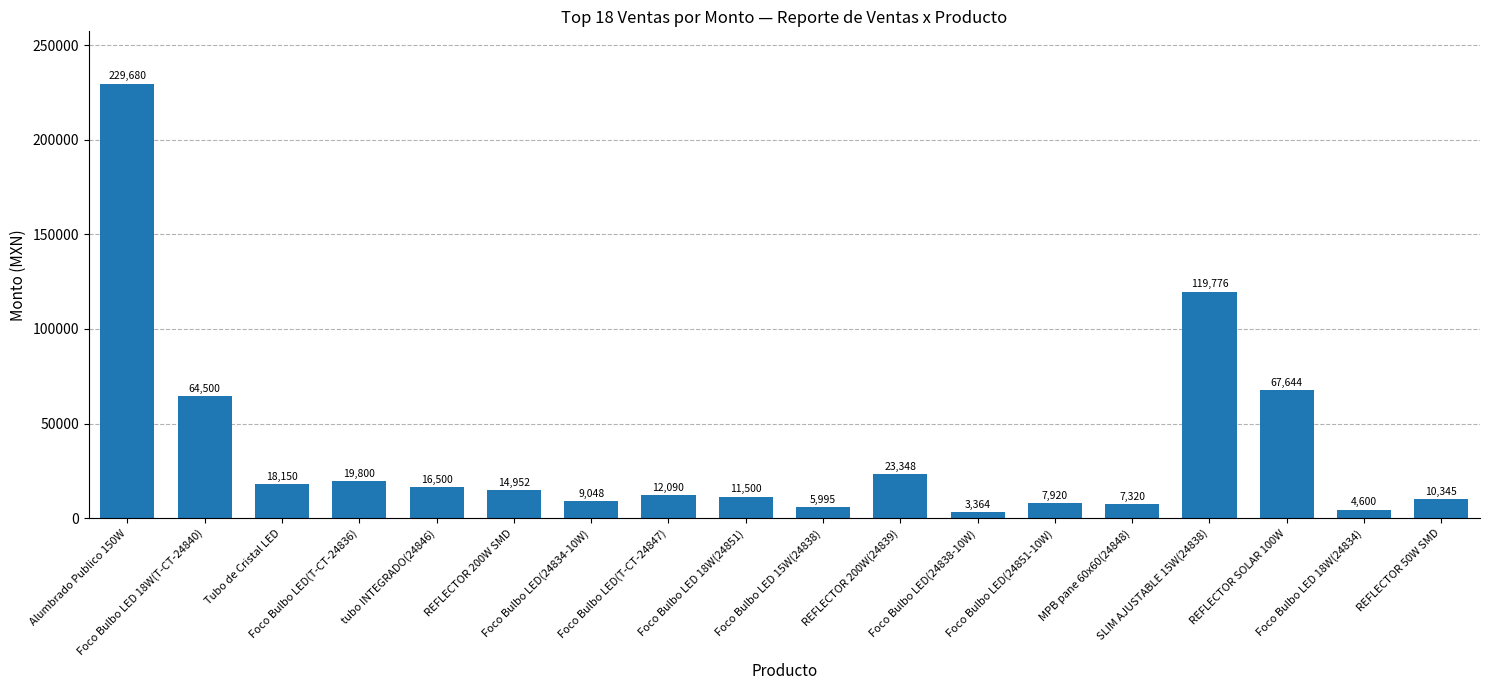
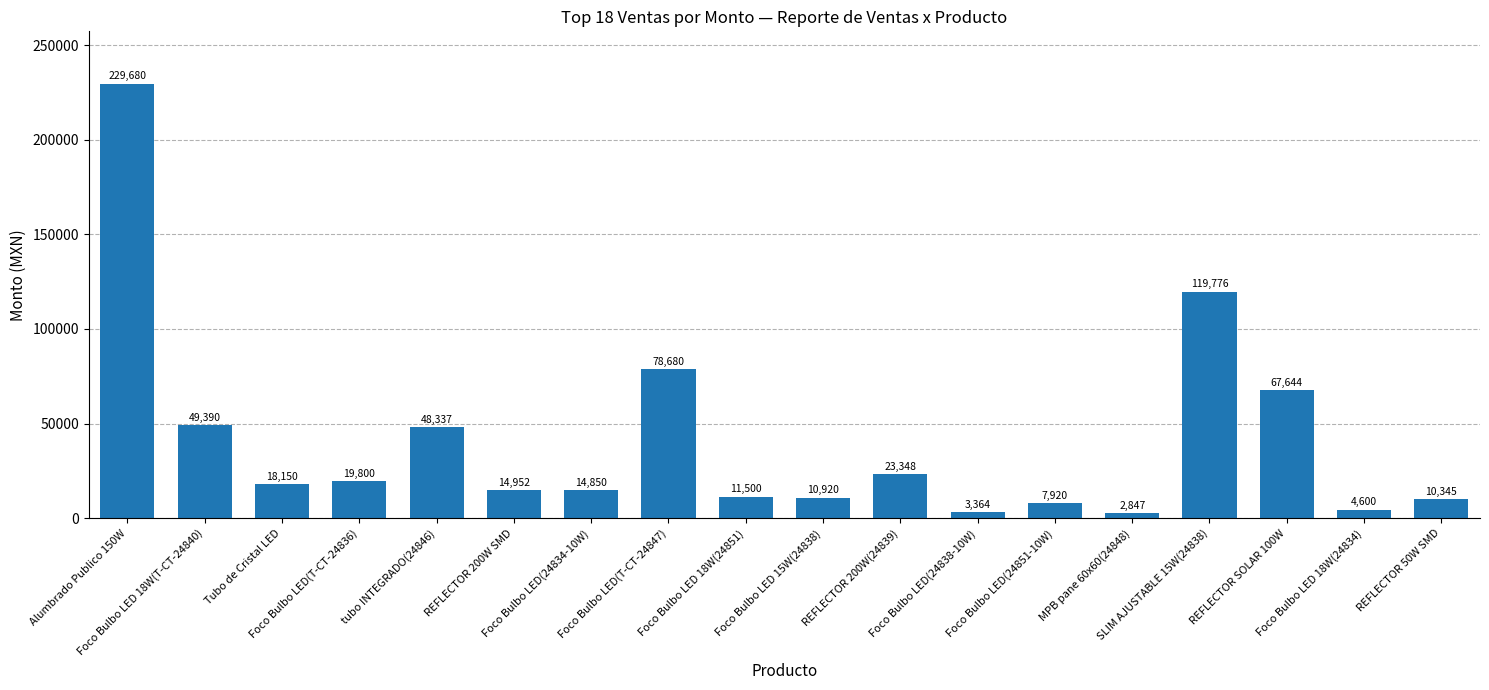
  {
    "Alumbrado Publico 150W": "229,680",
-   "Foco Bulbo LED 18W(T-CT-24840)": "64,500",
+   "Foco Bulbo LED 18W(T-CT-24840)": "49,390",
    "Tubo de Cristal LED": "18,150",
    "Foco Bulbo LED(T-CT-24836)": "19,800",
-   "tubo INTEGRADO(24846)": "16,500",
+   "tubo INTEGRADO(24846)": "48,337",
    "REFLECTOR 200W SMD": "14,952",
-   "Foco Bulbo LED(24834-10W)": "9,048",
-   "Foco Bulbo LED(T-CT-24847)": "12,090",
+   "Foco Bulbo LED(24834-10W)": "14,850",
+   "Foco Bulbo LED(T-CT-24847)": "78,680",
    "Foco Bulbo LED 18W(24851)": "11,500",
-   "Foco Bulbo LED 15W(24838)": "5,995",
+   "Foco Bulbo LED 15W(24838)": "10,920",
    "REFLECTOR 200W(24839)": "23,348",
    "Foco Bulbo LED(24838-10W)": "3,364",
    "Foco Bulbo LED(24851-10W)": "7,920",
-   "MPB pane 60x60(24848)": "7,320",
+   "MPB pane 60x60(24848)": "2,847",
    "SLIM AJUSTABLE 15W(24838)": "119,776",
    "REFLECTOR SOLAR 100W": "67,644",
    "Foco Bulbo LED 18W(24834)": "4,600",
    "REFLECTOR 50W SMD": "10,345"
  }
